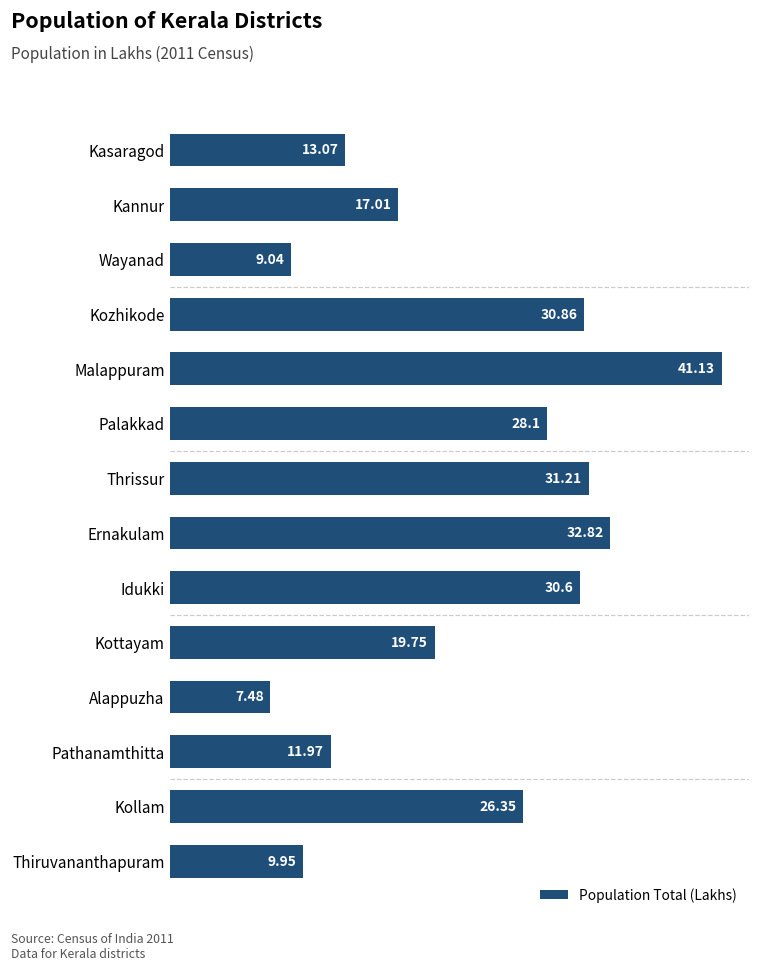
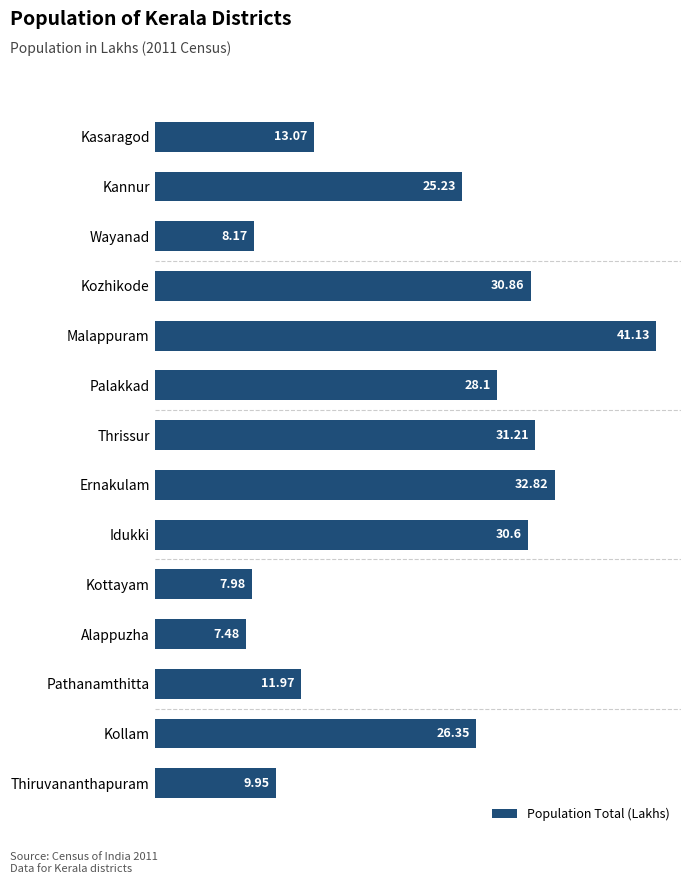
  {
    "Kasaragod": 13.07,
-   "Kannur": 17.01,
-   "Wayanad": 9.04,
+   "Kannur": 25.23,
+   "Wayanad": 8.17,
    "Kozhikode": 30.86,
    "Malappuram": 41.13,
    "Palakkad": 28.1,
    "Thrissur": 31.21,
    "Ernakulam": 32.82,
    "Idukki": 30.6,
-   "Kottayam": 19.75,
+   "Kottayam": 7.98,
    "Alappuzha": 7.48,
    "Pathanamthitta": 11.97,
    "Kollam": 26.35,
    "Thiruvananthapuram": 9.95
  }
